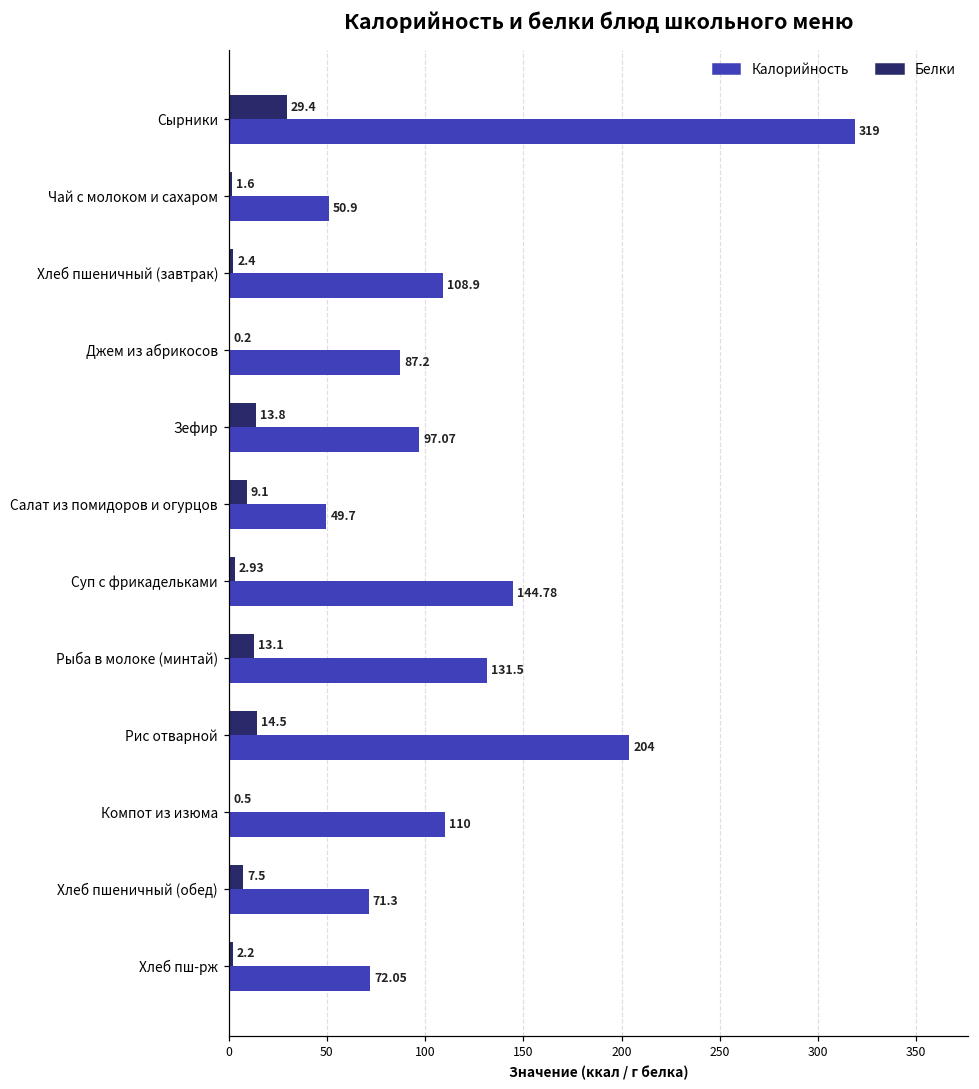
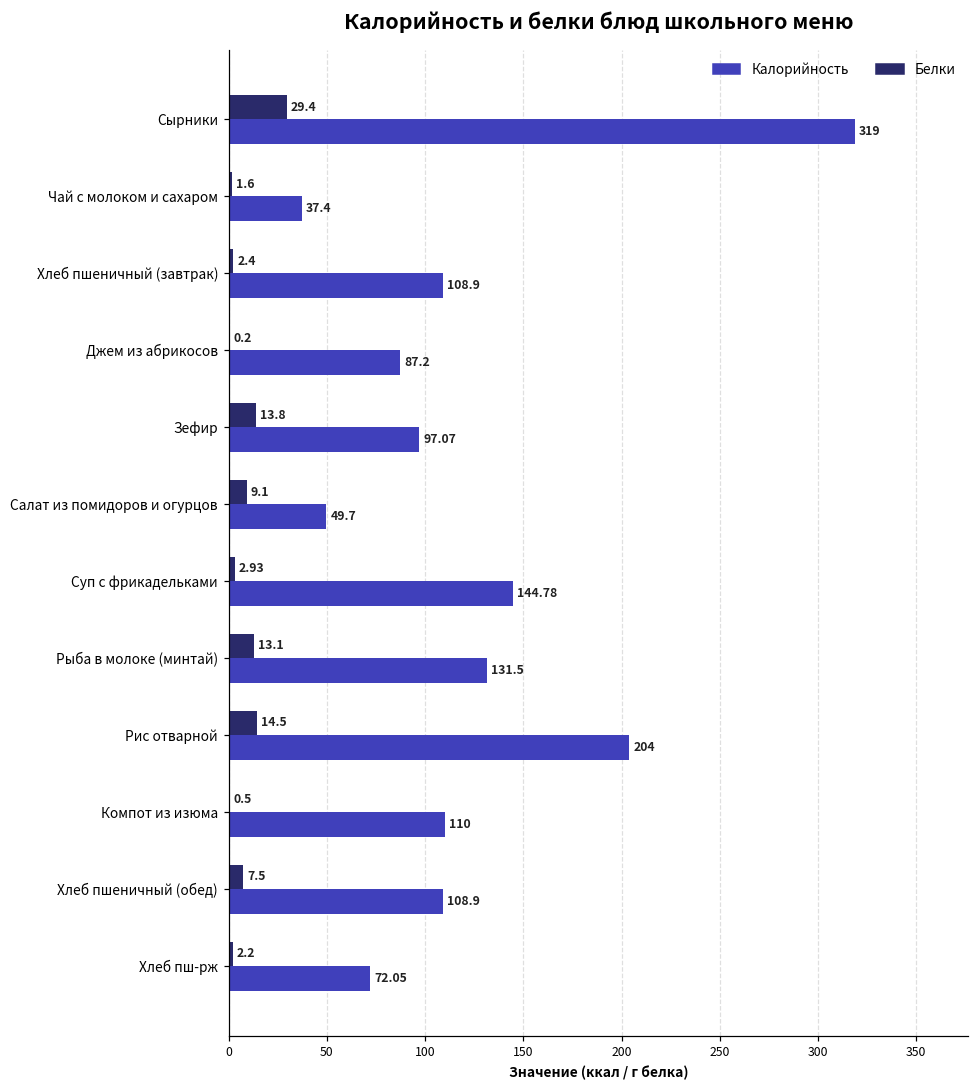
  {
    "Калорийность": {
      "Сырники": 319,
-     "Чай с молоком и сахаром": 50.9,
+     "Чай с молоком и сахаром": 37.4,
      "Хлеб пшеничный (завтрак)": 108.9,
      "Джем из абрикосов": 87.2,
      "Зефир": 97.07,
      "Салат из помидоров и огурцов": 49.7,
      "Суп с фрикадельками": 144.78,
      "Рыба в молоке (минтай)": 131.5,
      "Рис отварной": 204,
      "Компот из изюма": 110,
-     "Хлеб пшеничный (обед)": 71.3,
+     "Хлеб пшеничный (обед)": 108.9,
      "Хлеб пш-рж": 72.05
    },
    "Белки": {
      "Сырники": 29.4,
      "Чай с молоком и сахаром": 1.6,
      "Хлеб пшеничный (завтрак)": 2.4,
      "Джем из абрикосов": 0.2,
      "Зефир": 13.8,
      "Салат из помидоров и огурцов": 9.1,
      "Суп с фрикадельками": 2.93,
      "Рыба в молоке (минтай)": 13.1,
      "Рис отварной": 14.5,
      "Компот из изюма": 0.5,
      "Хлеб пшеничный (обед)": 7.5,
      "Хлеб пш-рж": 2.2
    }
  }
